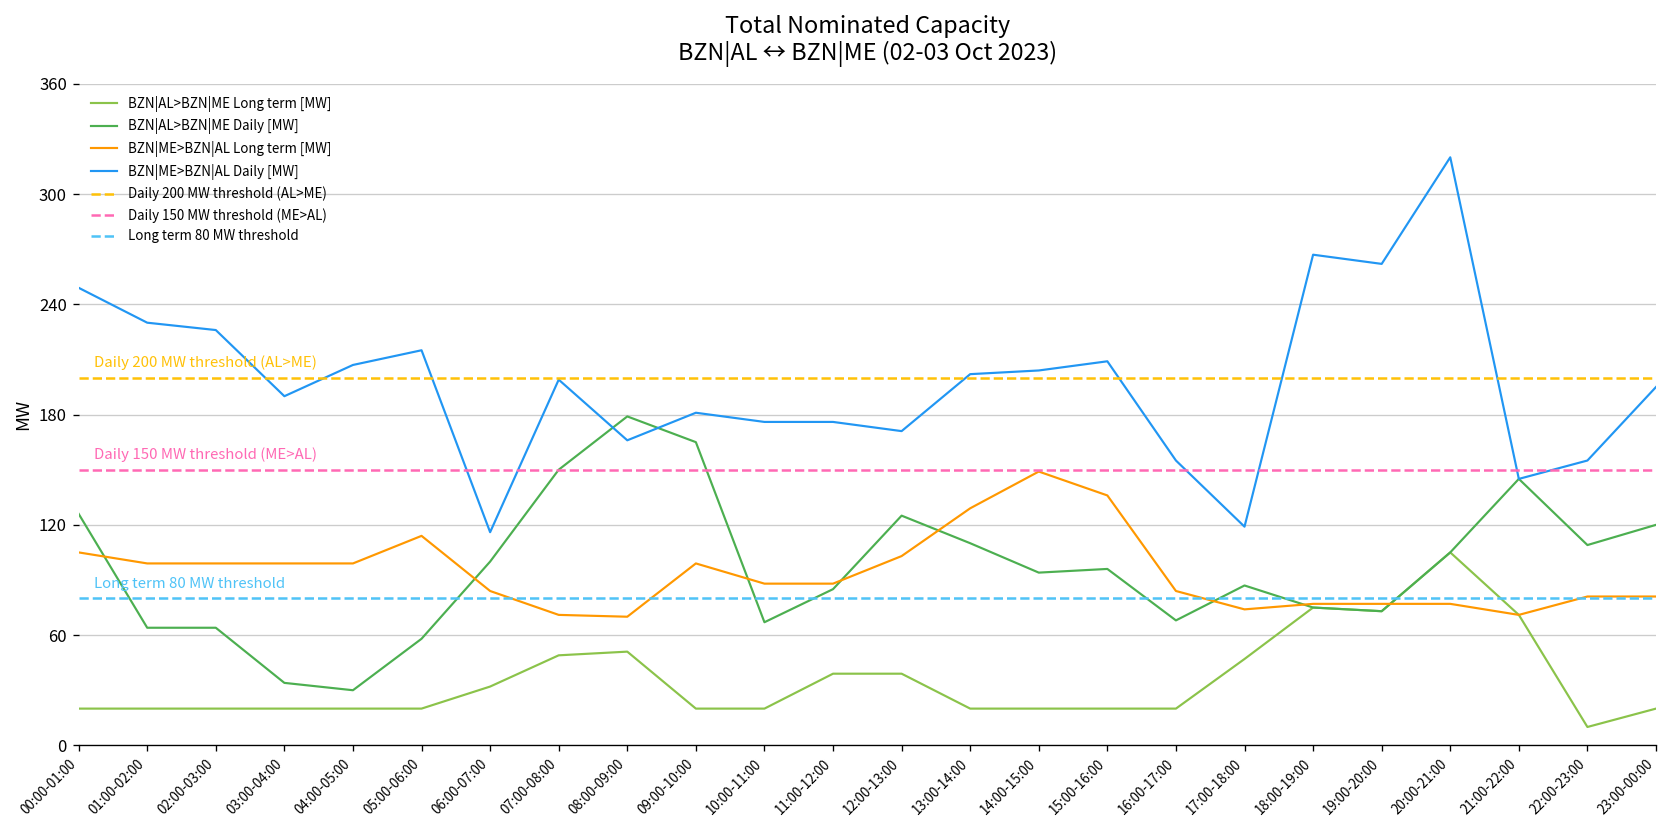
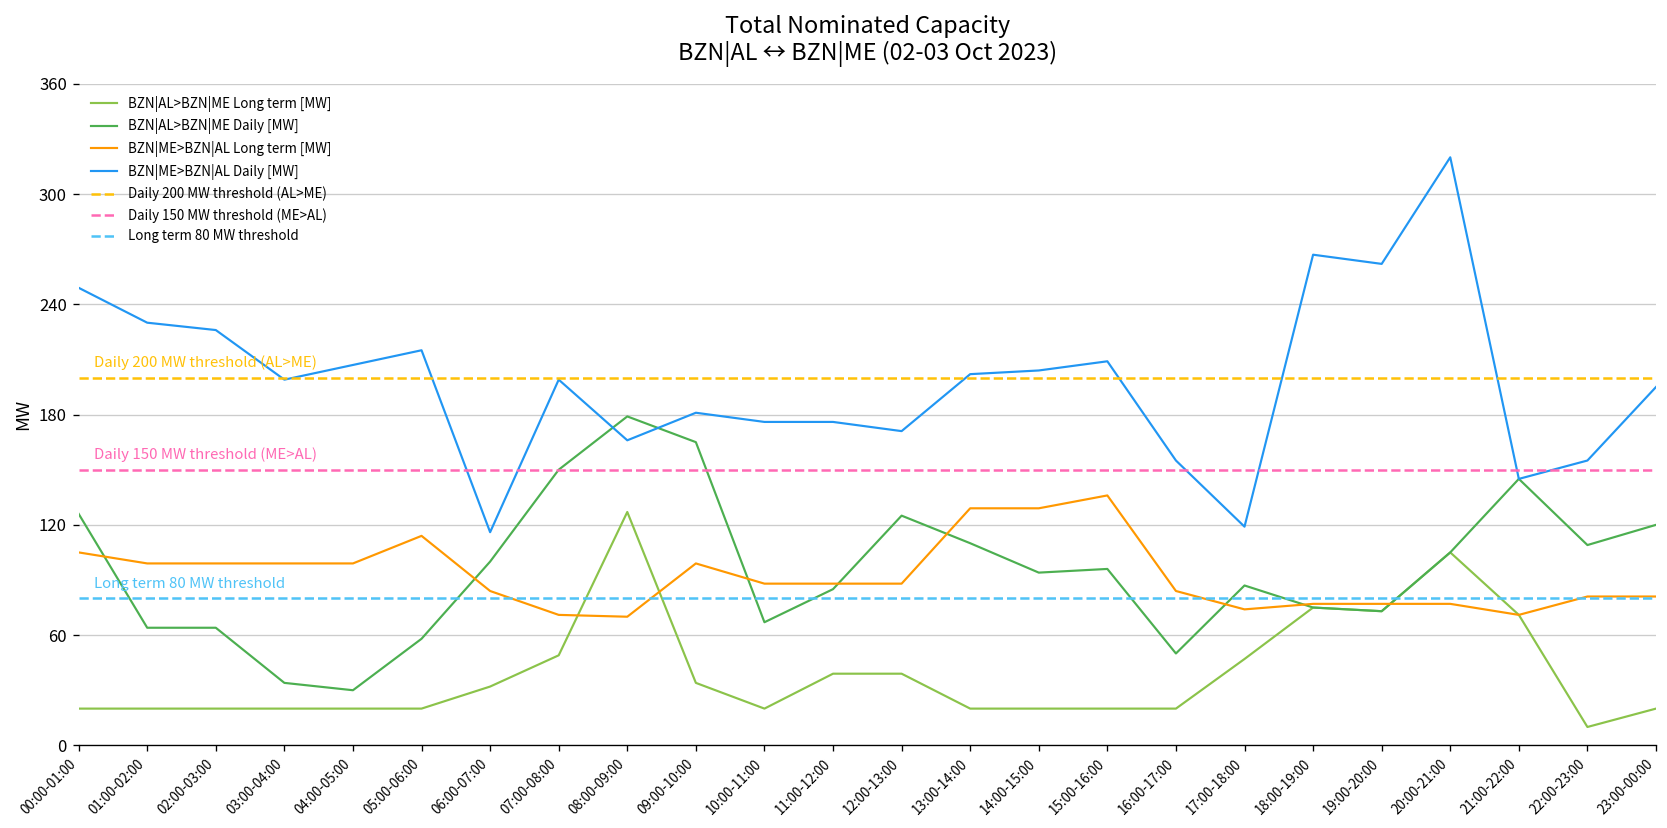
  {
    "BZN|AL>BZN|ME Long term [MW]": {
      "00:00-01:00": 20,
      "01:00-02:00": 20,
      "02:00-03:00": 20,
      "03:00-04:00": 20,
      "04:00-05:00": 20,
      "05:00-06:00": 20,
      "06:00-07:00": 32,
      "07:00-08:00": 49,
-     "08:00-09:00": 51,
-     "09:00-10:00": 20,
+     "08:00-09:00": 127,
+     "09:00-10:00": 34,
      "10:00-11:00": 20,
      "11:00-12:00": 39,
      "12:00-13:00": 39,
      "13:00-14:00": 20,
      "14:00-15:00": 20,
      "15:00-16:00": 20,
      "16:00-17:00": 20,
      "17:00-18:00": 47,
      "22:00-23:00": 10,
      "23:00-00:00": 20
    },
    "BZN|AL>BZN|ME Daily [MW]": {
      "00:00-01:00": 126,
      "01:00-02:00": 64,
      "02:00-03:00": 64,
      "03:00-04:00": 34,
      "04:00-05:00": 30,
      "05:00-06:00": 58,
      "06:00-07:00": 100,
      "07:00-08:00": 150,
      "08:00-09:00": 179,
      "09:00-10:00": 165,
      "10:00-11:00": 67,
      "11:00-12:00": 85,
      "12:00-13:00": 125,
      "13:00-14:00": 110,
      "14:00-15:00": 94,
      "15:00-16:00": 96,
-     "16:00-17:00": 68,
+     "16:00-17:00": 50,
      "17:00-18:00": 87,
      "22:00-23:00": 109,
      "23:00-00:00": 120
    },
    "BZN|ME>BZN|AL Long term [MW]": {
      "00:00-01:00": 105,
      "04:00-05:00": 99,
      "05:00-06:00": 114,
      "06:00-07:00": 84,
      "07:00-08:00": 71,
      "08:00-09:00": 70,
      "09:00-10:00": 99,
      "10:00-11:00": 88,
      "11:00-12:00": 88,
-     "12:00-13:00": 103,
+     "12:00-13:00": 88,
      "13:00-14:00": 129,
-     "14:00-15:00": 149,
+     "14:00-15:00": 129,
      "15:00-16:00": 136,
      "16:00-17:00": 84,
      "17:00-18:00": 74,
      "18:00-19:00": 77,
      "19:00-20:00": 77,
      "20:00-21:00": 77,
      "22:00-23:00": 81,
      "23:00-00:00": 81
    },
    "BZN|ME>BZN|AL Daily [MW]": {
      "00:00-01:00": 249,
      "01:00-02:00": 230,
      "02:00-03:00": 226,
-     "03:00-04:00": 190,
+     "03:00-04:00": 199,
      "04:00-05:00": 207,
      "05:00-06:00": 215,
      "06:00-07:00": 116,
      "07:00-08:00": 199,
      "08:00-09:00": 166,
      "09:00-10:00": 181,
      "10:00-11:00": 176,
      "11:00-12:00": 176,
      "12:00-13:00": 171,
      "13:00-14:00": 202,
      "14:00-15:00": 204,
      "15:00-16:00": 209,
      "16:00-17:00": 155,
      "17:00-18:00": 119,
      "18:00-19:00": 267,
      "19:00-20:00": 262,
      "20:00-21:00": 320,
      "22:00-23:00": 155,
      "23:00-00:00": 195
    }
  }
